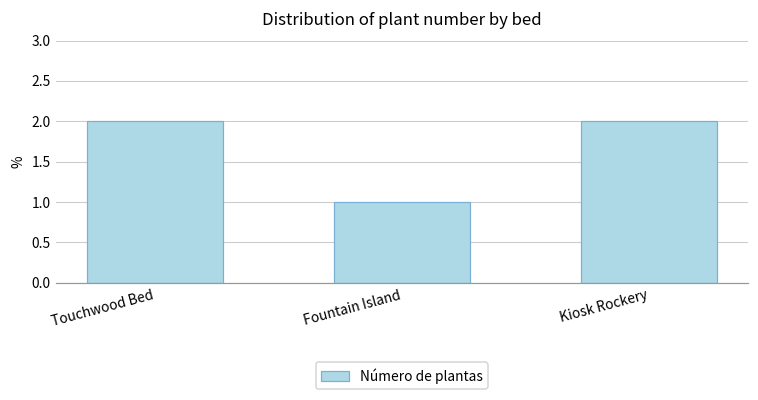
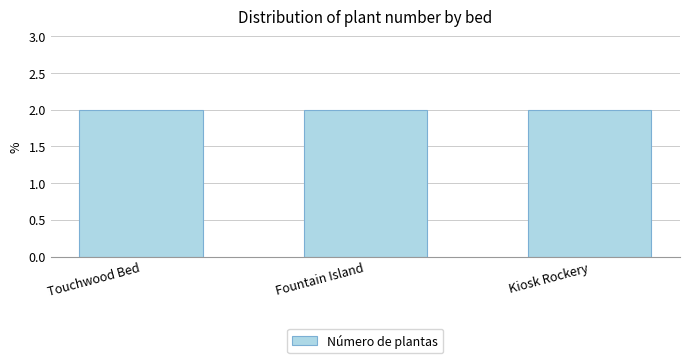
  {
    "Touchwood Bed": 2,
-   "Fountain Island": 1,
+   "Fountain Island": 2,
    "Kiosk Rockery": 2
  }
